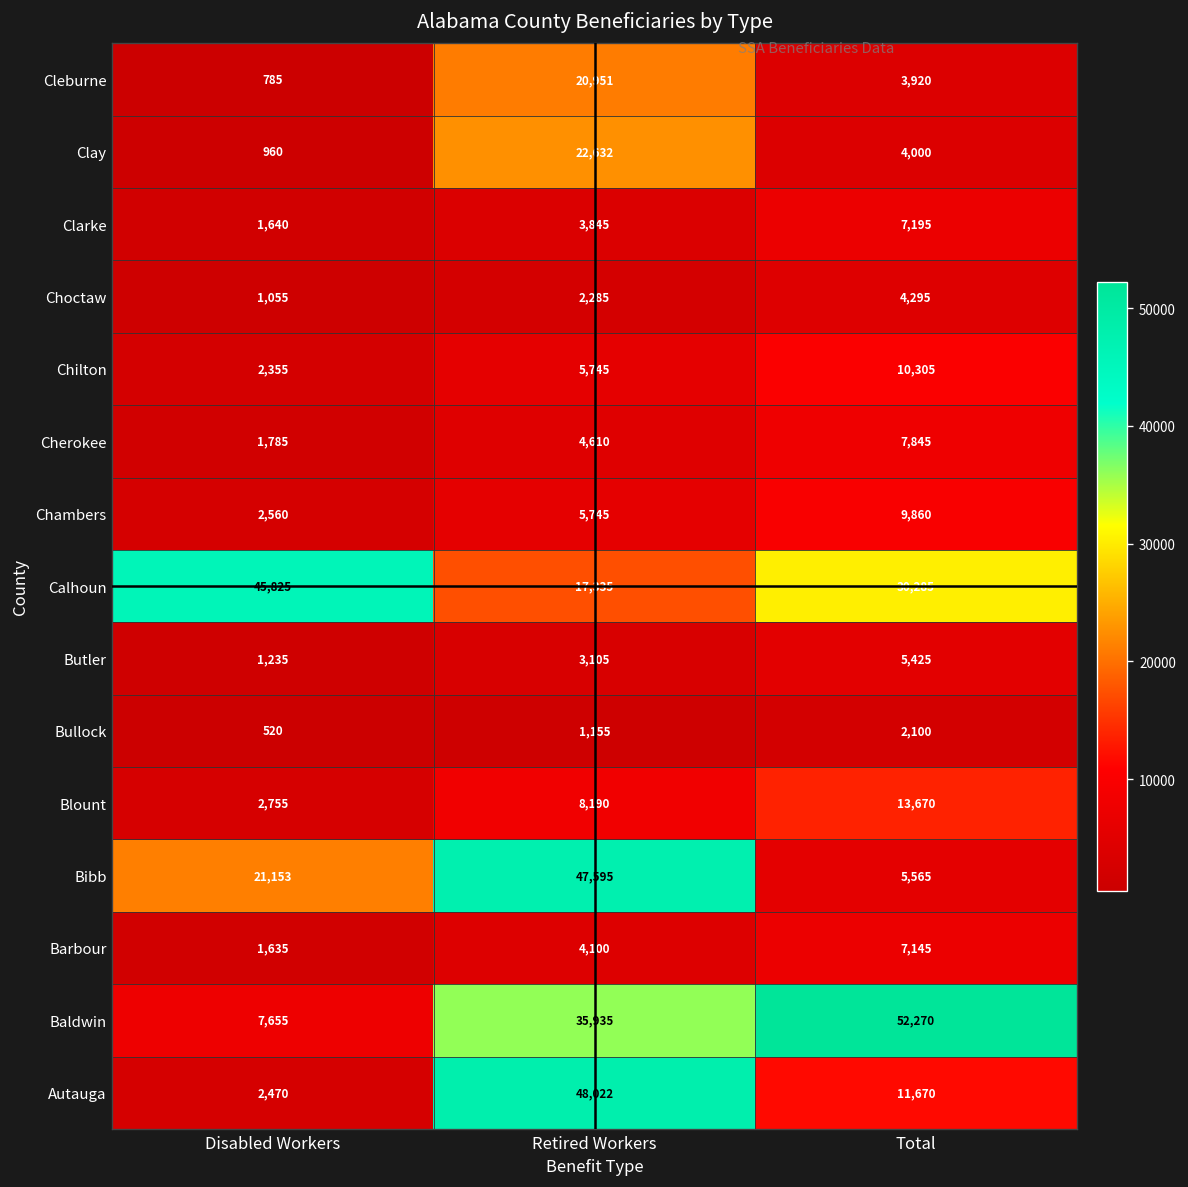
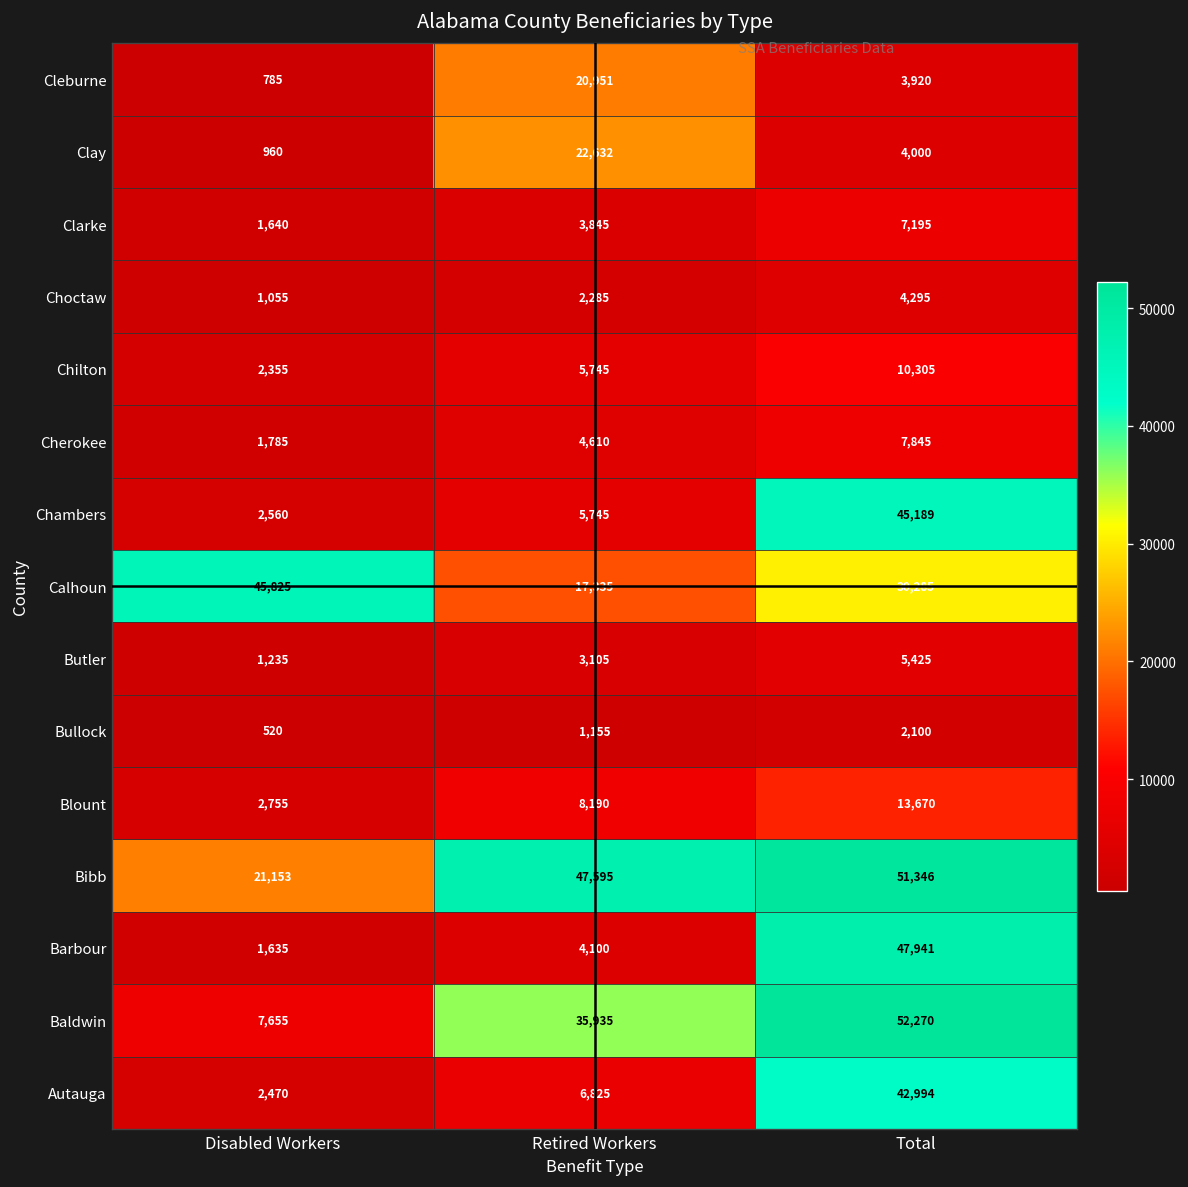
  {
    "Cleburne": {
      "Disabled Workers": "785",
      "Retired Workers": "20,951",
      "Total": "3,920"
    },
    "Clay": {
      "Disabled Workers": "960",
      "Retired Workers": "22,632",
      "Total": "4,000"
    },
    "Clarke": {
      "Disabled Workers": "1,640",
      "Retired Workers": "3,845",
      "Total": "7,195"
    },
    "Choctaw": {
      "Disabled Workers": "1,055",
      "Retired Workers": "2,285",
      "Total": "4,295"
    },
    "Chilton": {
      "Disabled Workers": "2,355",
      "Retired Workers": "5,745",
      "Total": "10,305"
    },
    "Cherokee": {
      "Disabled Workers": "1,785",
      "Retired Workers": "4,610",
      "Total": "7,845"
    },
    "Chambers": {
      "Disabled Workers": "2,560",
      "Retired Workers": "5,745",
-     "Total": "9,860"
+     "Total": "45,189"
    },
    "Calhoun": {
      "Disabled Workers": "45,825",
      "Retired Workers": "17,335",
      "Total": "30,285"
    },
    "Butler": {
      "Disabled Workers": "1,235",
      "Retired Workers": "3,105",
      "Total": "5,425"
    },
    "Bullock": {
      "Disabled Workers": "520",
      "Retired Workers": "1,155",
      "Total": "2,100"
    },
    "Blount": {
      "Disabled Workers": "2,755",
      "Retired Workers": "8,190",
      "Total": "13,670"
    },
    "Bibb": {
      "Disabled Workers": "21,153",
      "Retired Workers": "47,595",
-     "Total": "5,565"
+     "Total": "51,346"
    },
    "Barbour": {
      "Disabled Workers": "1,635",
      "Retired Workers": "4,100",
-     "Total": "7,145"
+     "Total": "47,941"
    },
    "Baldwin": {
      "Disabled Workers": "7,655",
      "Retired Workers": "35,935",
      "Total": "52,270"
    },
    "Autauga": {
      "Disabled Workers": "2,470",
-     "Retired Workers": "48,022",
-     "Total": "11,670"
+     "Retired Workers": "6,825",
+     "Total": "42,994"
    }
  }
